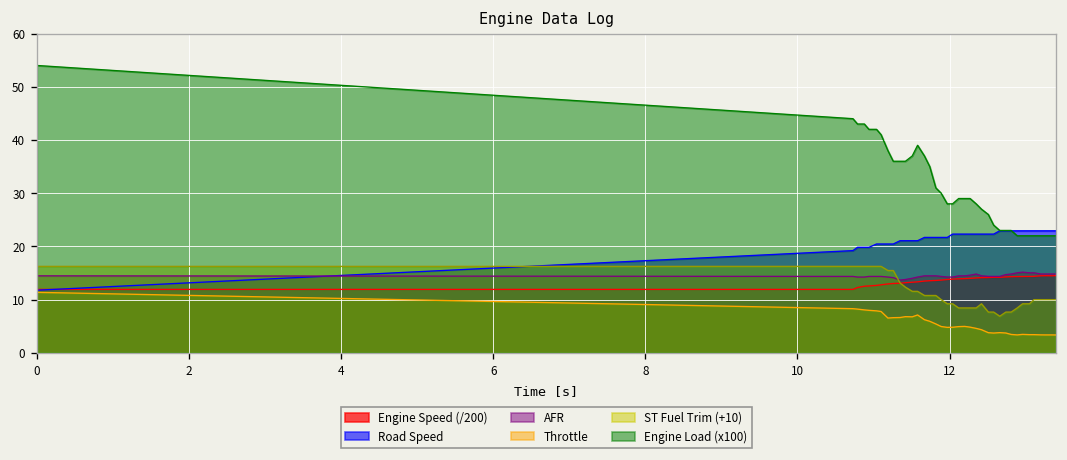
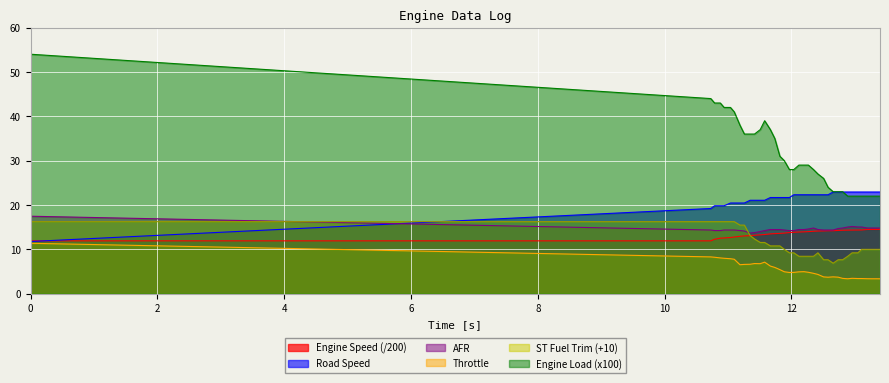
  {
    "AFR": {
-     "0": 14
+     "0": 17
    },
    "Engine Load (x100)": {
      "0": 54
    }
  }
